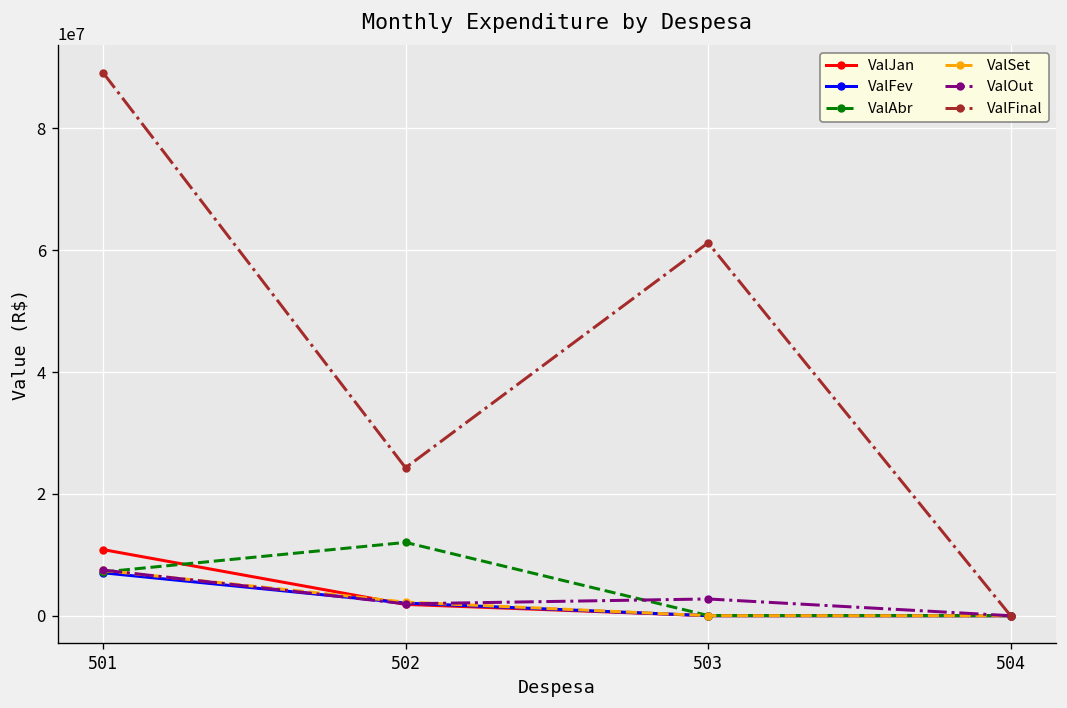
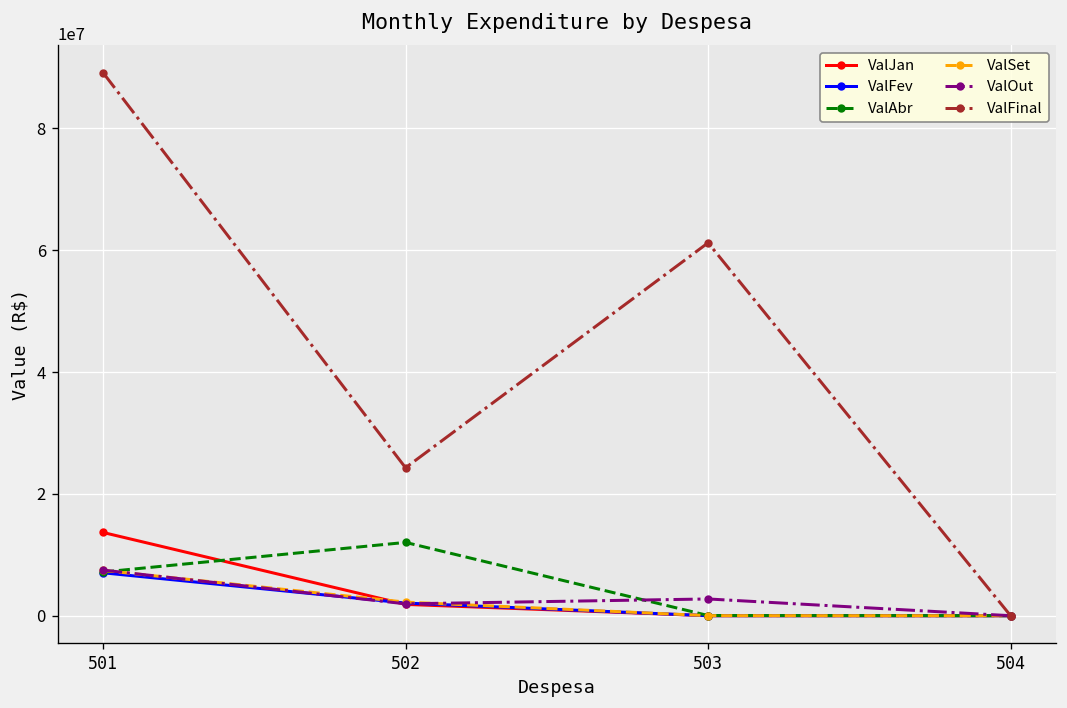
  {
    "ValJan": {
-     "501": 11000000
+     "501": 14000000
    },
    "ValAbr": {
      "502": 12000000
    },
    "ValOut": {
      "503": 3000000
    },
    "ValFinal": {
      "501": 89000000,
      "502": 24000000,
      "503": 61000000
    }
  }
